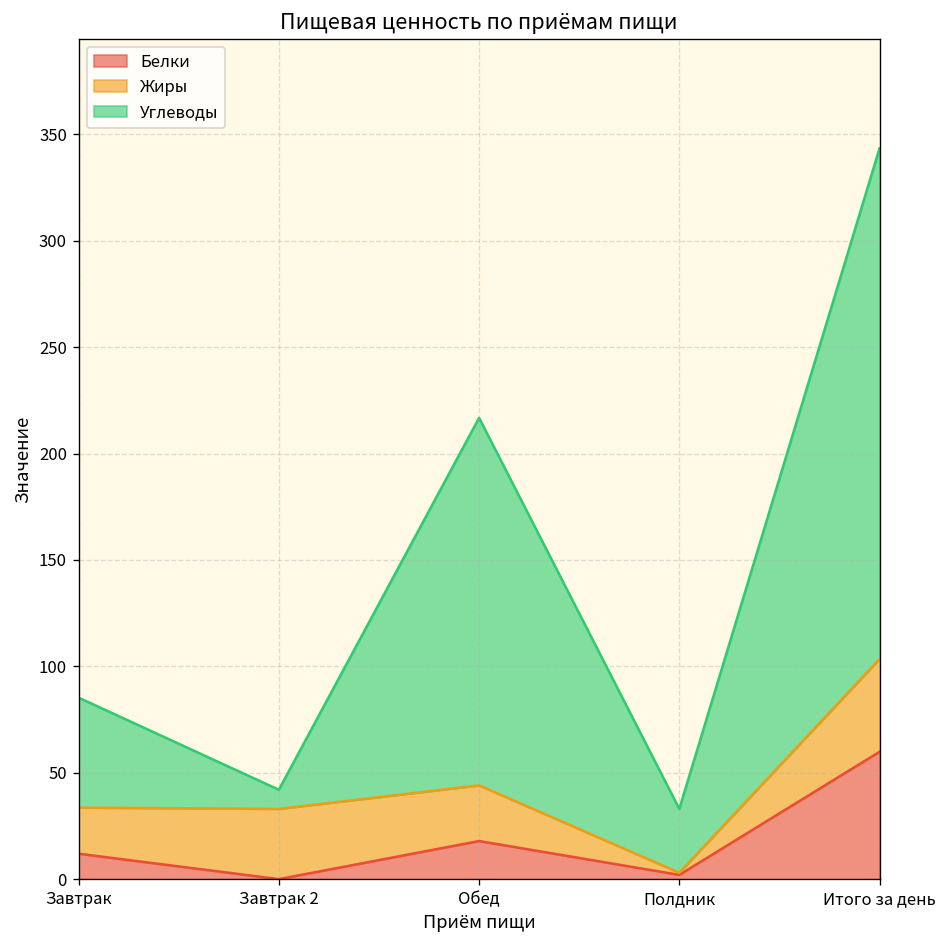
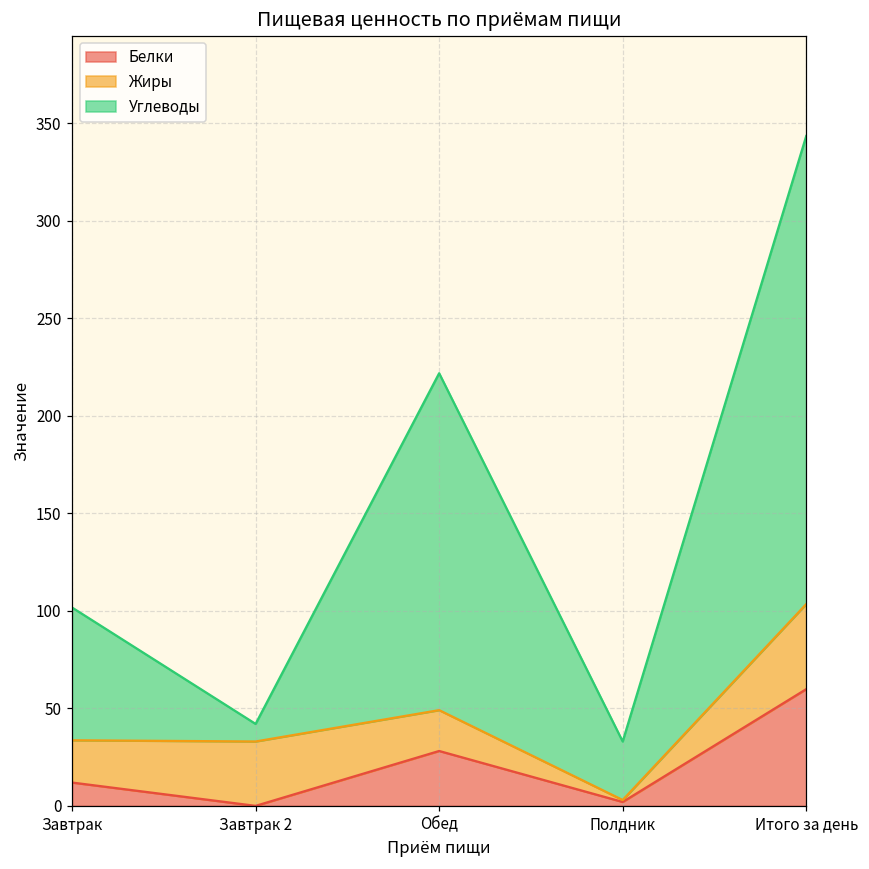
  {
    "Белки": {
      "Завтрак": 12,
      "Завтрак 2": 0,
-     "Обед": 18,
+     "Обед": 28,
      "Итого за день": 60
    },
    "Жиры": {
      "Завтрак": 22,
      "Завтрак 2": 33,
-     "Обед": 26,
+     "Обед": 21,
      "Итого за день": 44
    },
    "Углеводы": {
-     "Завтрак": 52,
+     "Завтрак": 68,
      "Завтрак 2": 9,
      "Обед": 173,
      "Полдник": 30,
      "Итого за день": 240
    }
  }
